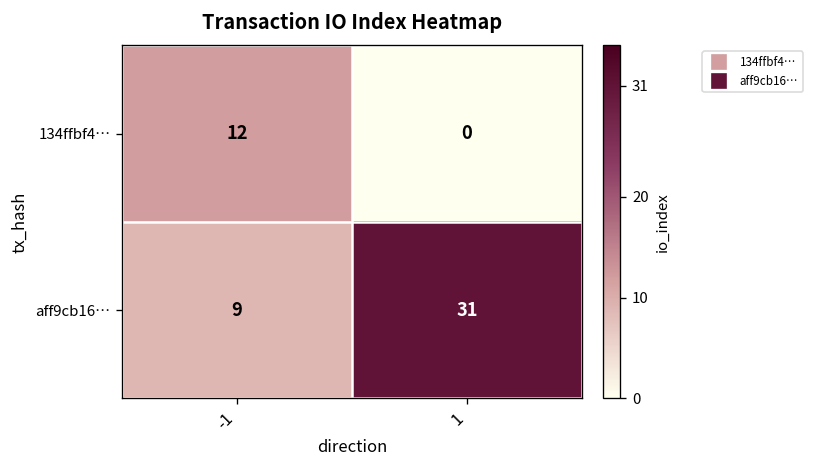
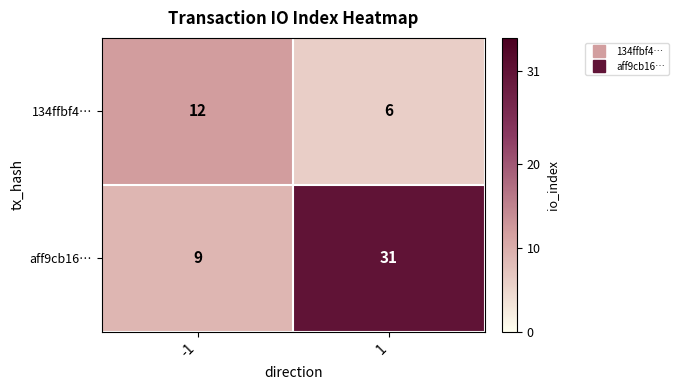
  {
    "134ffbf4…": {
      "-1": 12,
-     "1": 0
+     "1": 6
    },
    "aff9cb16…": {
      "-1": 9,
      "1": 31
    }
  }
